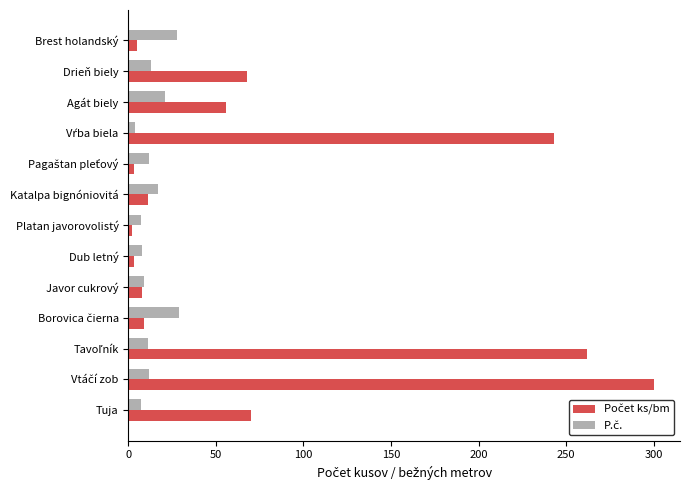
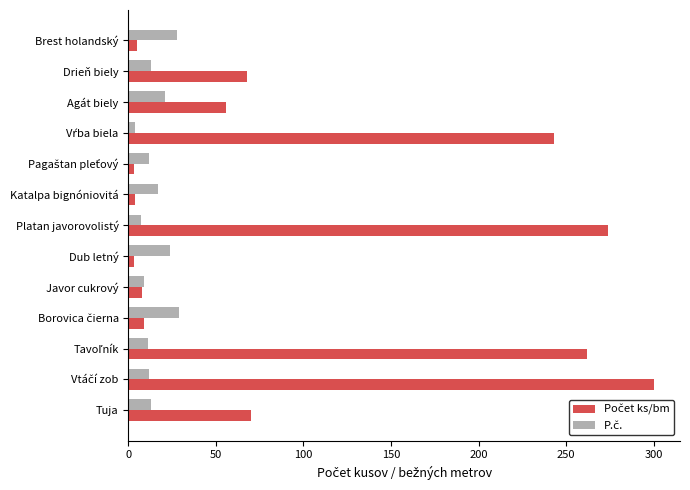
  {
    "Počet ks/bm": {
      "Brest holandský": 5,
      "Drieň biely": 68,
      "Agát biely": 56,
      "Vŕba biela": 243,
      "Pagaštan pleťový": 3,
-     "Katalpa bignóniovitá": 11,
-     "Platan javorovolistý": 2,
+     "Katalpa bignóniovitá": 4,
+     "Platan javorovolistý": 274,
      "Dub letný": 3,
      "Javor cukrový": 8,
      "Borovica čierna": 9,
      "Tavoľník": 262,
      "Vtáčí zob": 300,
      "Tuja": 70
    },
    "P.č.": {
      "Brest holandský": 28,
      "Drieň biely": 13,
      "Agát biely": 21,
      "Vŕba biela": 4,
      "Pagaštan pleťový": 12,
      "Katalpa bignóniovitá": 17,
      "Platan javorovolistý": 7,
-     "Dub letný": 8,
+     "Dub letný": 24,
      "Javor cukrový": 9,
      "Borovica čierna": 29,
      "Tavoľník": 11,
      "Vtáčí zob": 12,
-     "Tuja": 7
+     "Tuja": 13
    }
  }
